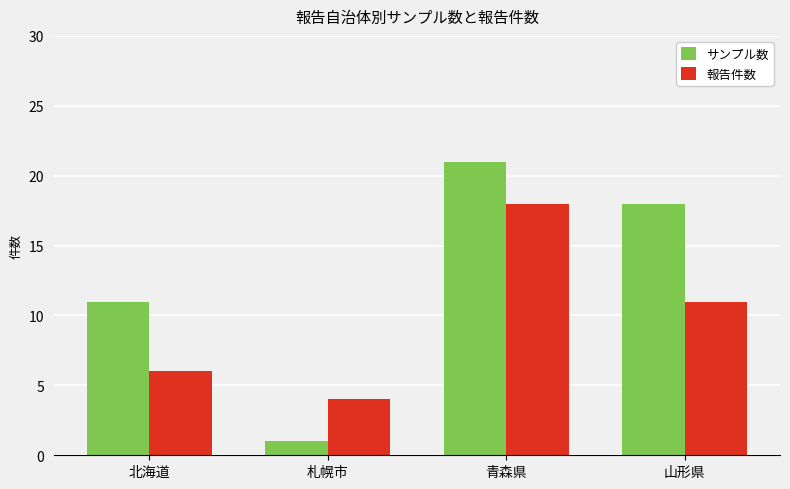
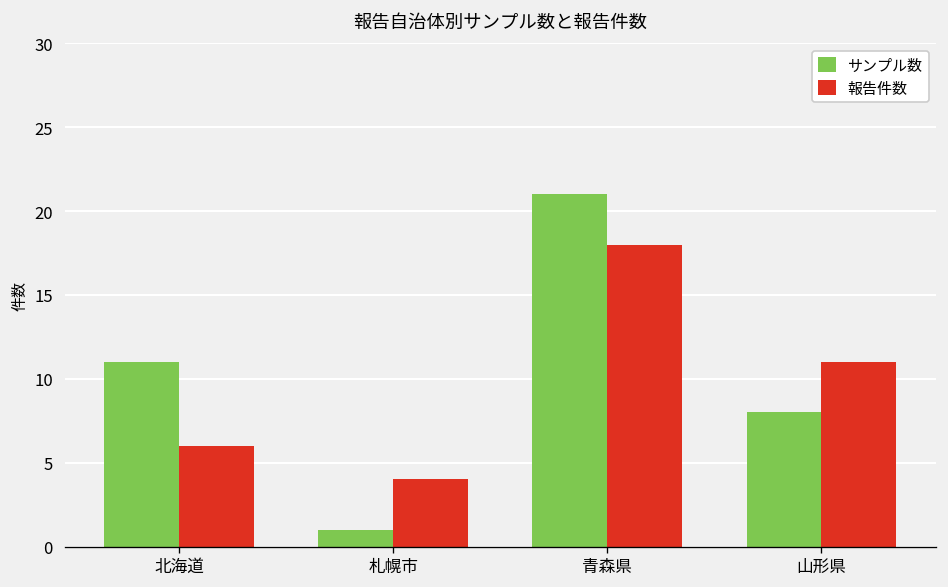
  {
    "サンプル数": {
      "北海道": 11,
      "札幌市": 1,
      "青森県": 21,
-     "山形県": 18
+     "山形県": 8
    },
    "報告件数": {
      "北海道": 6,
      "札幌市": 4,
      "青森県": 18,
      "山形県": 11
    }
  }
